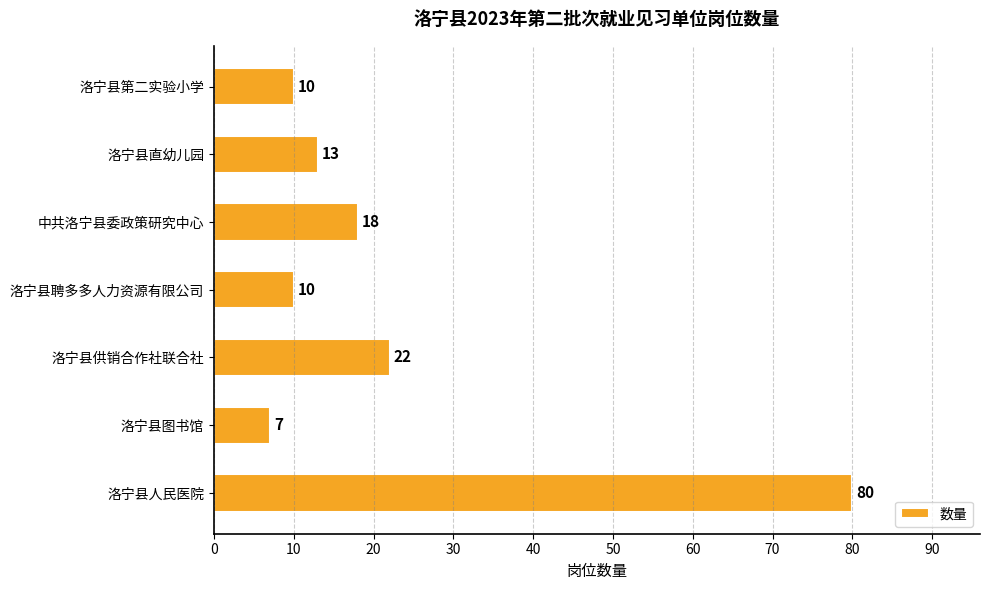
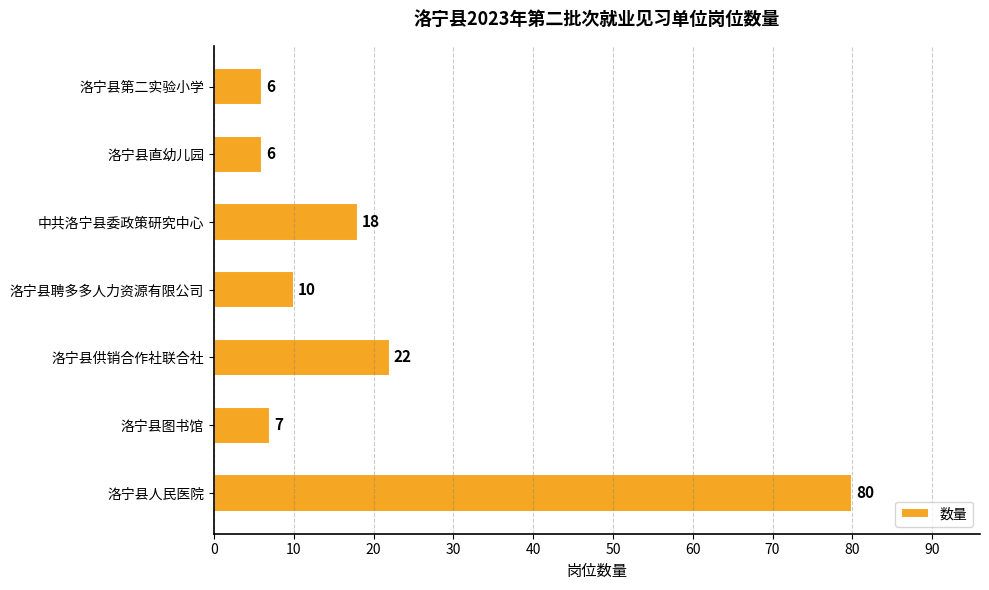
  {
-   "洛宁县第二实验小学": 10,
-   "洛宁县直幼儿园": 13,
+   "洛宁县第二实验小学": 6,
+   "洛宁县直幼儿园": 6,
    "中共洛宁县委政策研究中心": 18,
    "洛宁县聘多多人力资源有限公司": 10,
    "洛宁县供销合作社联合社": 22,
    "洛宁县图书馆": 7,
    "洛宁县人民医院": 80
  }
